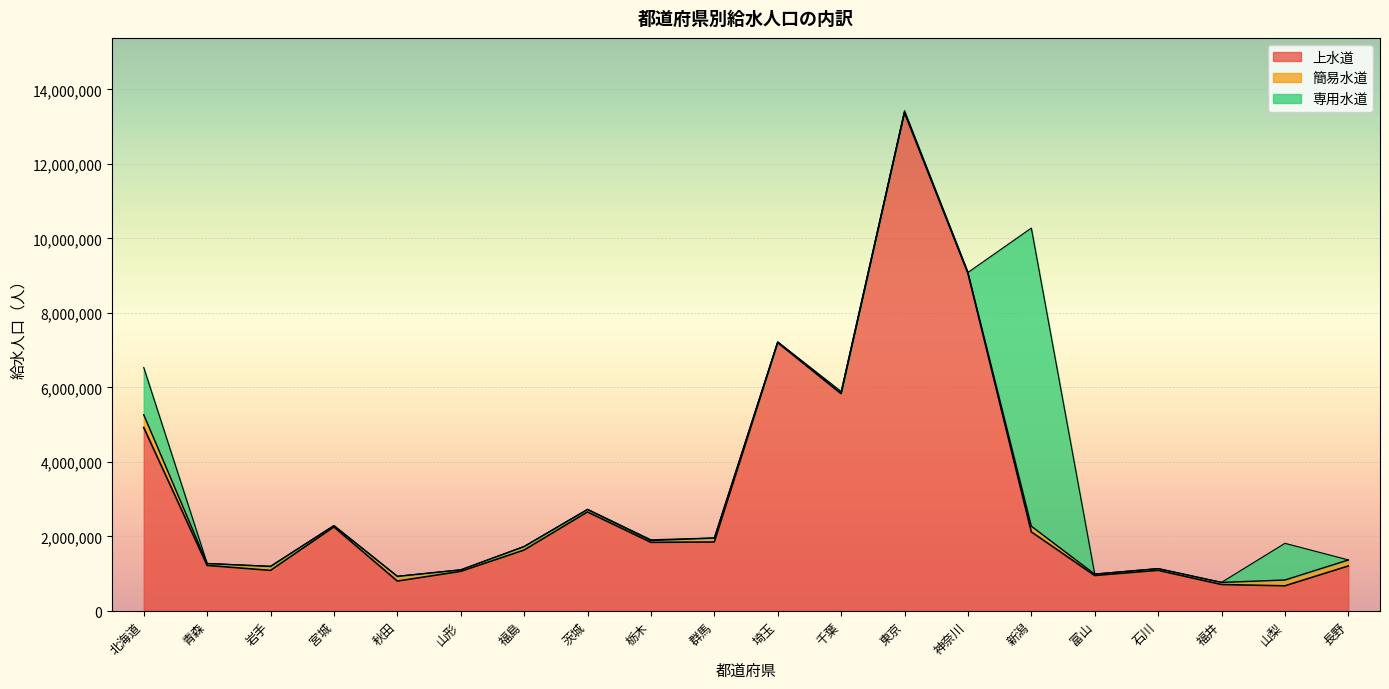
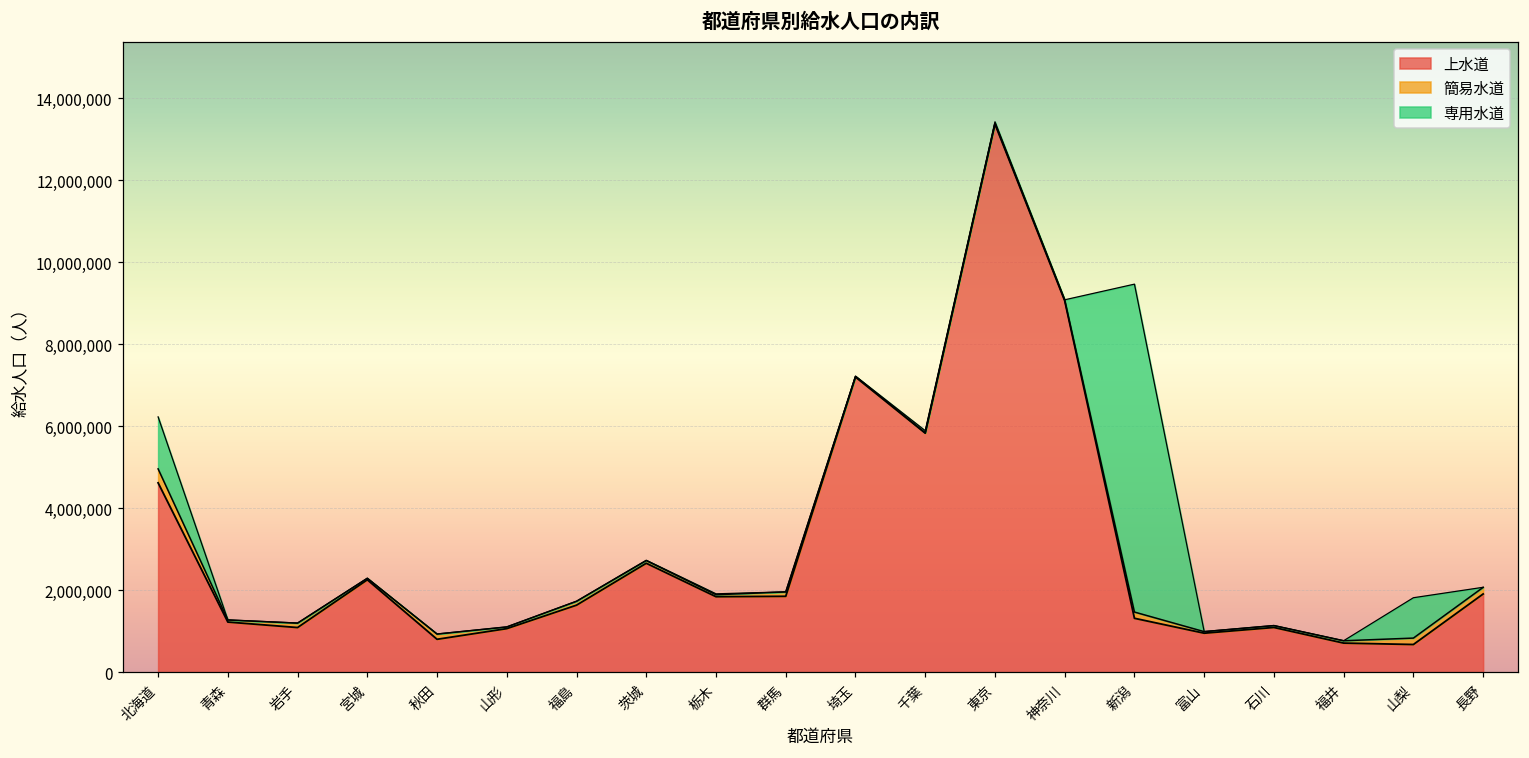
  {
    "上水道": {
-     "北海道": "4,900,000",
+     "北海道": "4,600,000",
      "岩手": "1,100,000",
      "秋田": "800,000",
      "福島": "1,600,000",
      "群馬": "1,900,000",
-     "新潟": "2,100,000",
+     "新潟": "1,300,000",
      "山梨": "700,000",
-     "長野": "1,200,000"
+     "長野": "1,900,000"
    },
    "簡易水道": {
      "北海道": "300,000",
      "新潟": "200,000",
      "山梨": "200,000"
    },
    "専用水道": {
      "北海道": "1,300,000",
      "新潟": "8,000,000",
      "山梨": "1,000,000"
    }
  }
